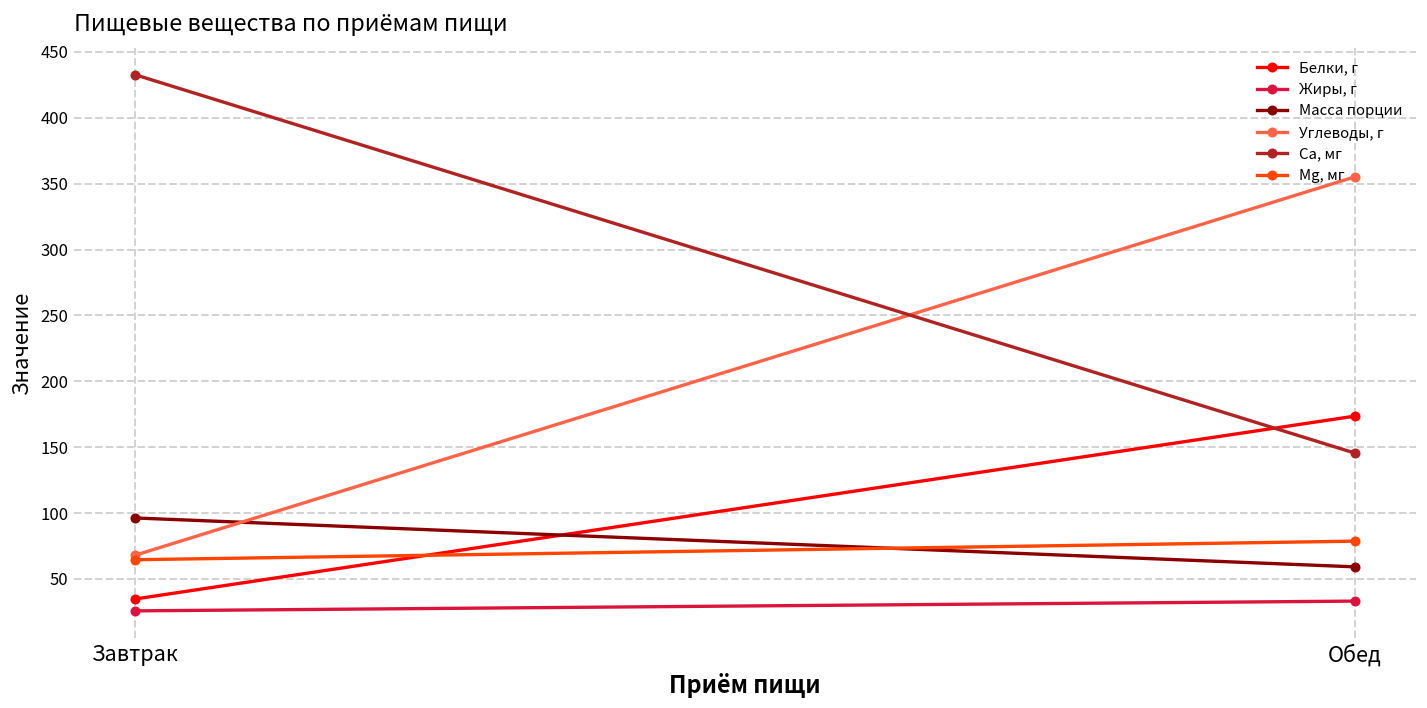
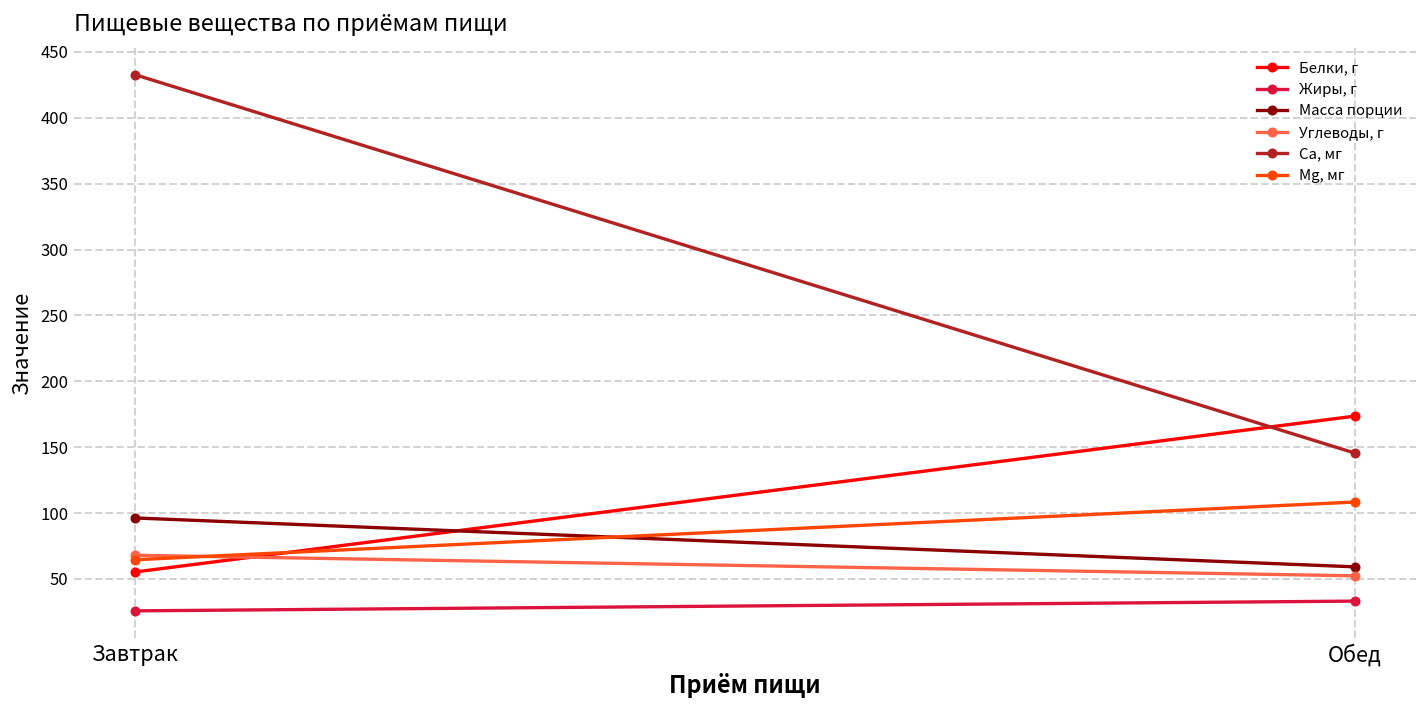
  {
    "Белки, г": {
-     "Завтрак": 35,
+     "Завтрак": 55,
      "Обед": 174
    },
    "Масса порции": {
      "Завтрак": 96,
      "Обед": 59
    },
    "Углеводы, г": {
      "Завтрак": 68,
-     "Обед": 355
+     "Обед": 52
    },
    "Mg, мг": {
      "Завтрак": 65,
-     "Обед": 79
+     "Обед": 108
    }
  }
